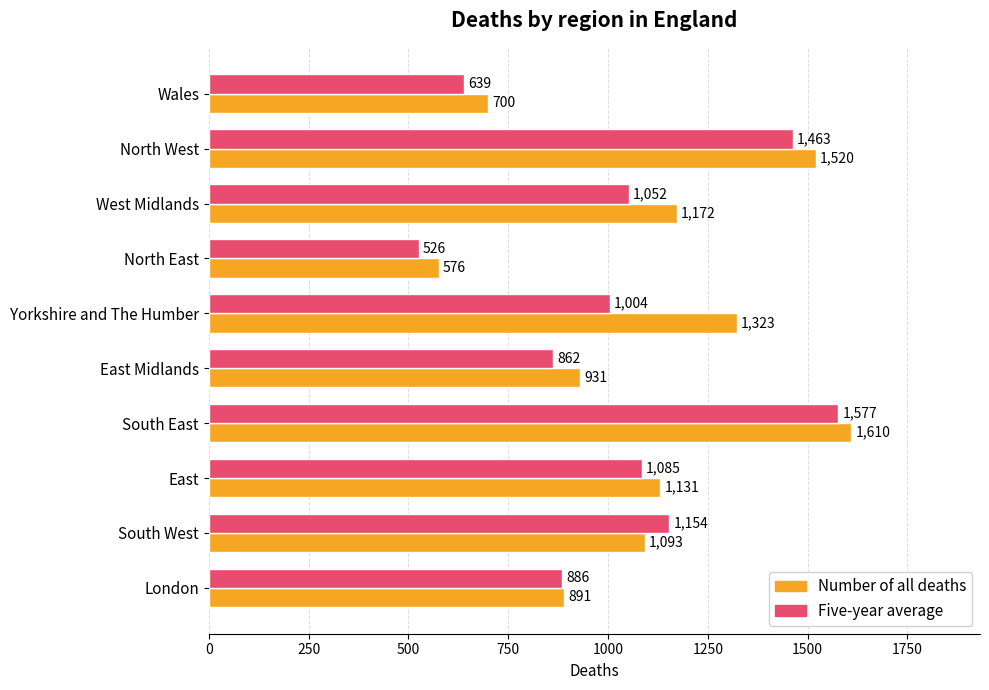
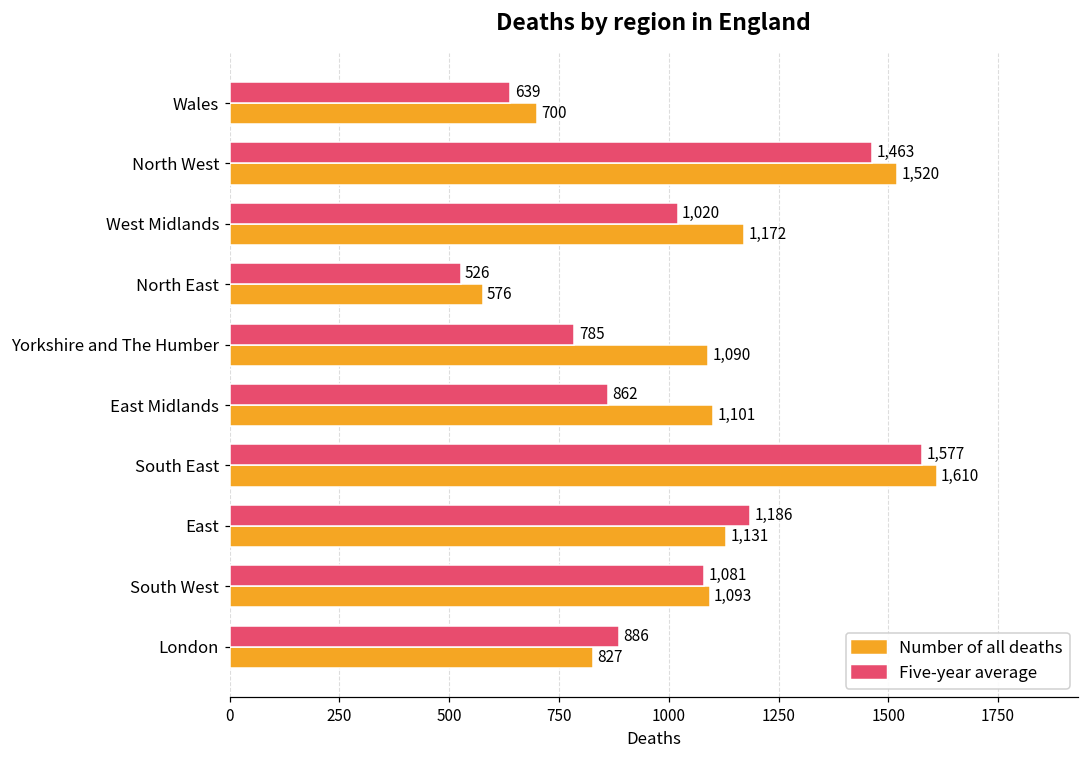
  {
    "Number of all deaths": {
      "Wales": "700",
      "North West": "1,520",
      "West Midlands": "1,172",
      "North East": "576",
-     "Yorkshire and The Humber": "1,323",
-     "East Midlands": "931",
+     "Yorkshire and The Humber": "1,090",
+     "East Midlands": "1,101",
      "South East": "1,610",
      "East": "1,131",
      "South West": "1,093",
-     "London": "891"
+     "London": "827"
    },
    "Five-year average": {
      "Wales": "639",
      "North West": "1,463",
-     "West Midlands": "1,052",
+     "West Midlands": "1,020",
      "North East": "526",
-     "Yorkshire and The Humber": "1,004",
+     "Yorkshire and The Humber": "785",
      "East Midlands": "862",
      "South East": "1,577",
-     "East": "1,085",
-     "South West": "1,154",
+     "East": "1,186",
+     "South West": "1,081",
      "London": "886"
    }
  }
